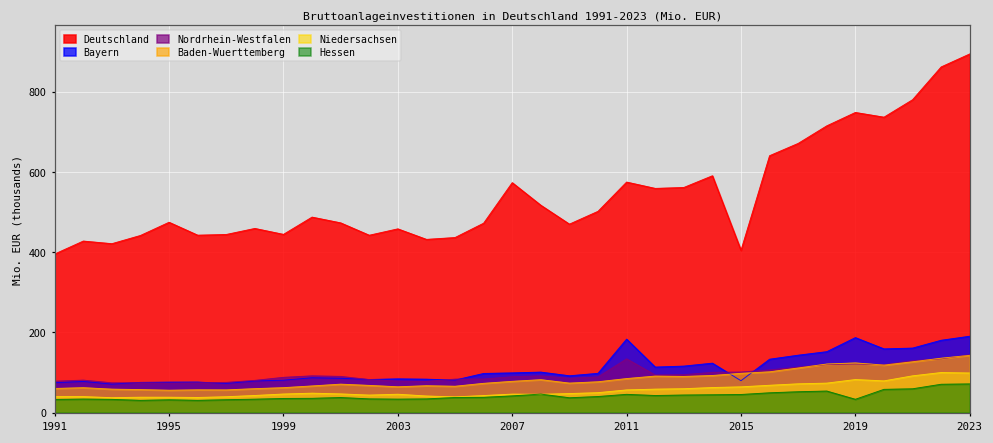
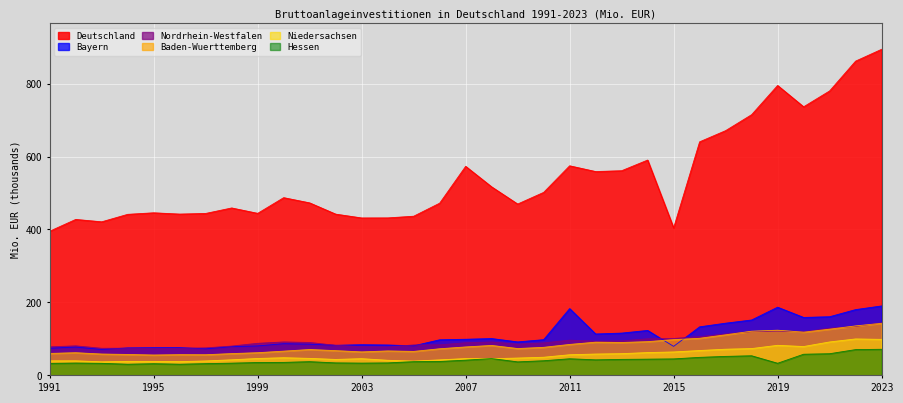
  {
    "Deutschland": {
      "1991": 400,
-     "1995": 470,
+     "1995": 450,
      "1999": 440,
-     "2003": 460,
+     "2003": 430,
      "2007": 570,
      "2011": 570,
      "2015": 400,
-     "2019": 750,
+     "2019": 790,
      "2023": 890
    },
    "Bayern": {
      "1999": 80,
      "2007": 100,
      "2011": 180,
      "2015": 80,
      "2019": 190,
      "2023": 190
    },
    "Nordrhein-Westfalen": {
      "1999": 90,
      "2007": 90,
-     "2011": 130
+     "2011": 100
    },
    "Hessen": {
      "1999": 40,
      "2003": 30,
      "2011": 50,
      "2015": 50,
      "2019": 30,
      "2023": 70
    }
  }
